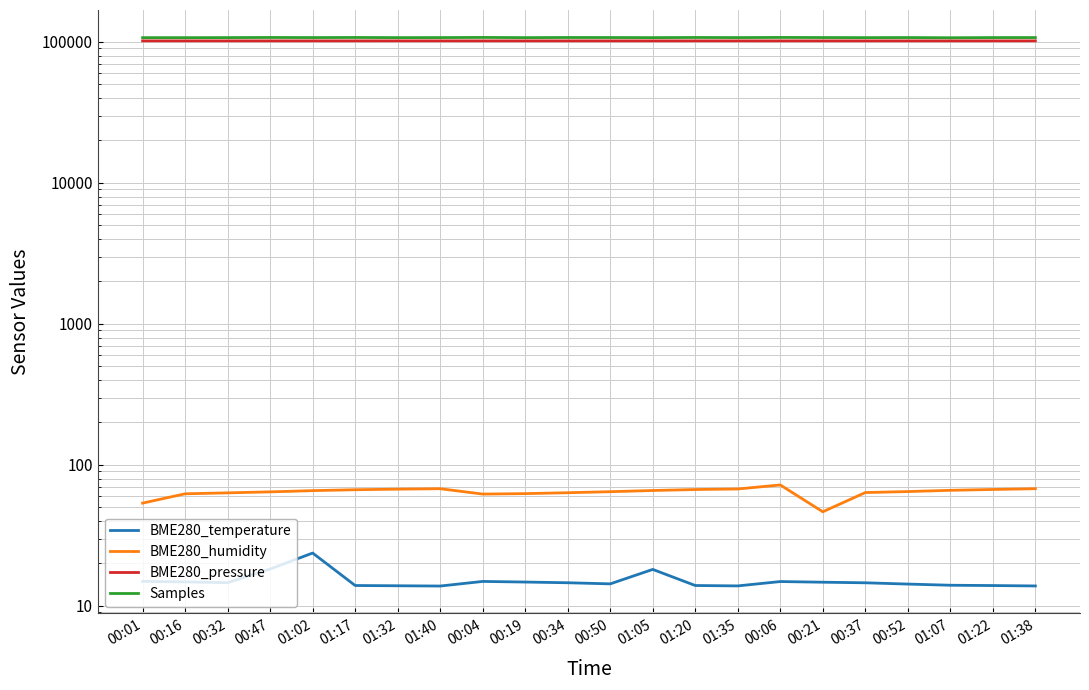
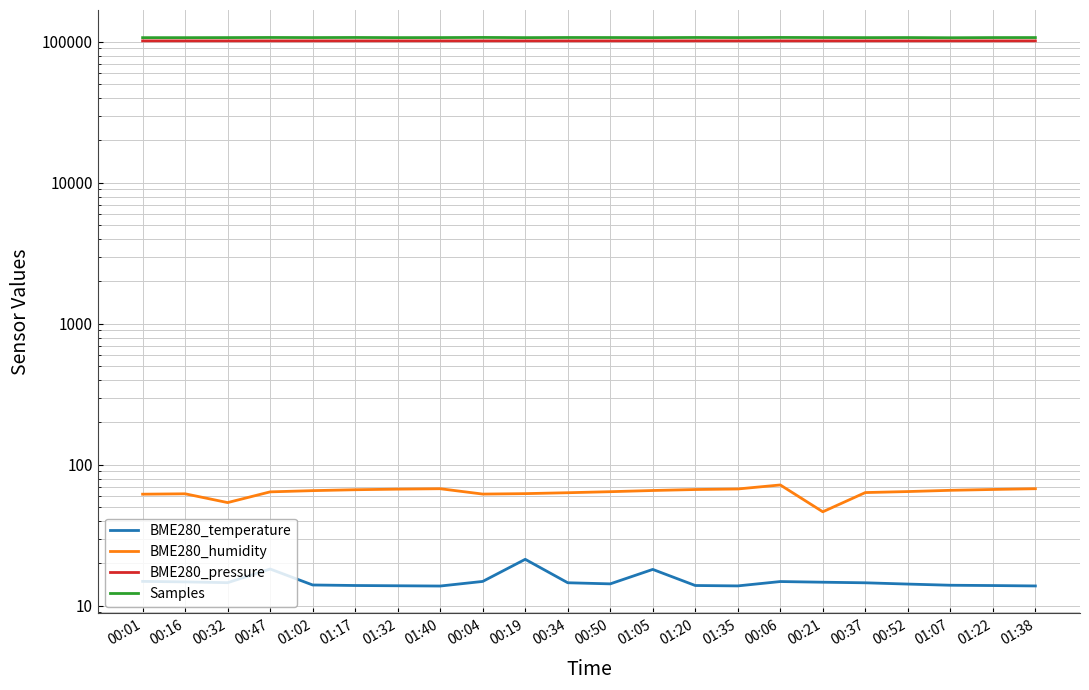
  {
    "BME280_temperature": {
-     "01:02": 24,
+     "01:02": 14,
      "01:17": 14,
      "01:32": 14,
      "01:40": 14,
      "00:04": 15,
-     "00:19": 15,
+     "00:19": 21,
      "00:34": 15,
      "00:50": 14,
      "01:05": 18,
      "01:20": 14,
      "01:35": 14,
      "00:06": 15,
      "00:21": 15,
      "00:37": 15,
      "00:52": 14,
      "01:07": 14,
      "01:22": 14,
      "01:38": 14
    },
    "BME280_humidity": {
-     "00:01": 54,
+     "00:01": 60,
      "00:16": 60,
-     "00:32": 60,
+     "00:32": 54,
      "00:47": 60,
      "01:02": 70,
      "01:17": 70,
      "01:32": 70,
      "01:40": 70,
      "00:04": 60,
      "00:19": 60,
      "00:34": 60,
      "00:50": 60,
      "01:05": 70,
      "01:20": 70,
      "01:35": 70,
      "00:06": 70,
      "00:21": 46,
      "00:37": 60,
      "00:52": 60,
      "01:07": 70,
      "01:22": 70,
      "01:38": 70
    },
    "BME280_pressure": {
      "00:01": 100000,
      "00:16": 100000,
      "00:32": 100000,
      "00:47": 100000,
      "01:02": 100000,
      "01:17": 100000,
      "01:32": 100000,
      "01:40": 100000,
      "00:04": 100000,
      "00:19": 100000,
      "00:34": 100000,
      "00:50": 100000,
      "01:05": 100000,
      "01:20": 100000,
      "01:35": 100000,
      "00:06": 100000,
      "00:21": 100000,
      "00:37": 100000,
      "00:52": 100000,
      "01:07": 100000,
      "01:22": 100000,
      "01:38": 100000
    },
    "Samples": {
      "00:01": 110000,
      "00:16": 110000,
      "00:32": 110000,
      "00:47": 110000,
      "01:02": 110000,
      "01:17": 110000,
      "01:32": 110000,
      "01:40": 110000,
      "00:04": 110000,
      "00:19": 110000,
      "00:34": 110000,
      "00:50": 110000,
      "01:05": 110000,
      "01:20": 110000,
      "01:35": 110000,
      "00:06": 110000,
      "00:21": 110000,
      "00:37": 110000,
      "00:52": 110000,
      "01:07": 110000,
      "01:22": 110000,
      "01:38": 110000
    }
  }
